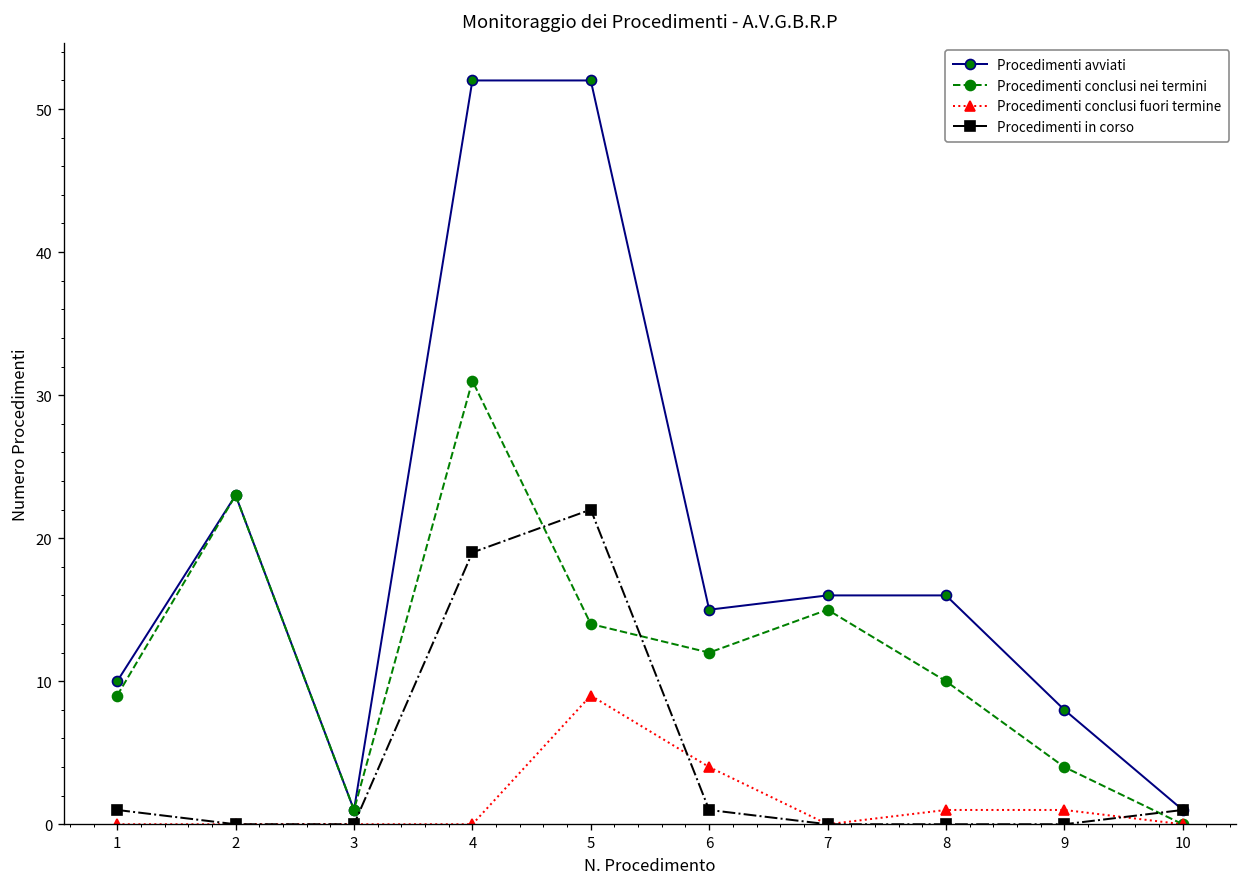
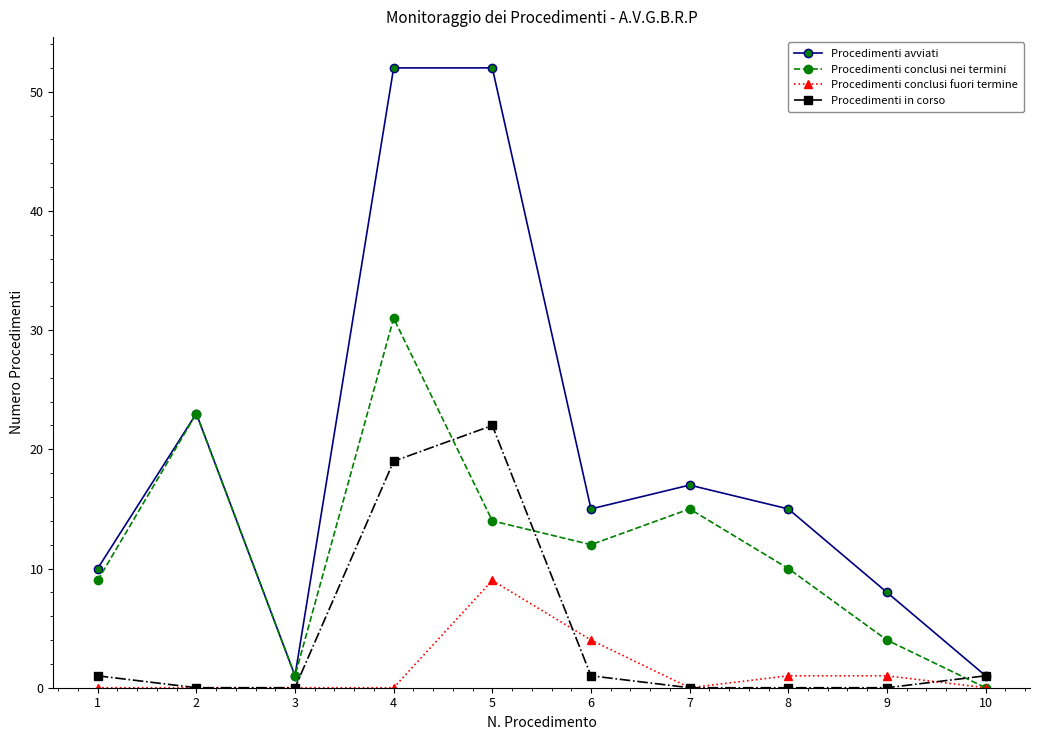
  {
    "Procedimenti avviati": {
      "1": 10,
      "4": 52,
      "5": 52,
      "6": 15,
-     "7": 16,
-     "8": 16,
+     "7": 17,
+     "8": 15,
      "9": 8
    },
    "Procedimenti conclusi nei termini": {
      "1": 9,
      "4": 31,
      "5": 14,
      "6": 12,
      "7": 15,
      "8": 10,
      "9": 4
    },
    "Procedimenti conclusi fuori termine": {
      "1": 0,
      "4": 0,
      "5": 9,
      "6": 4,
      "8": 1,
      "9": 1
    },
    "Procedimenti in corso": {
      "1": 1,
      "4": 19,
      "5": 22,
      "6": 1,
      "8": 0,
      "9": 0
    }
  }
